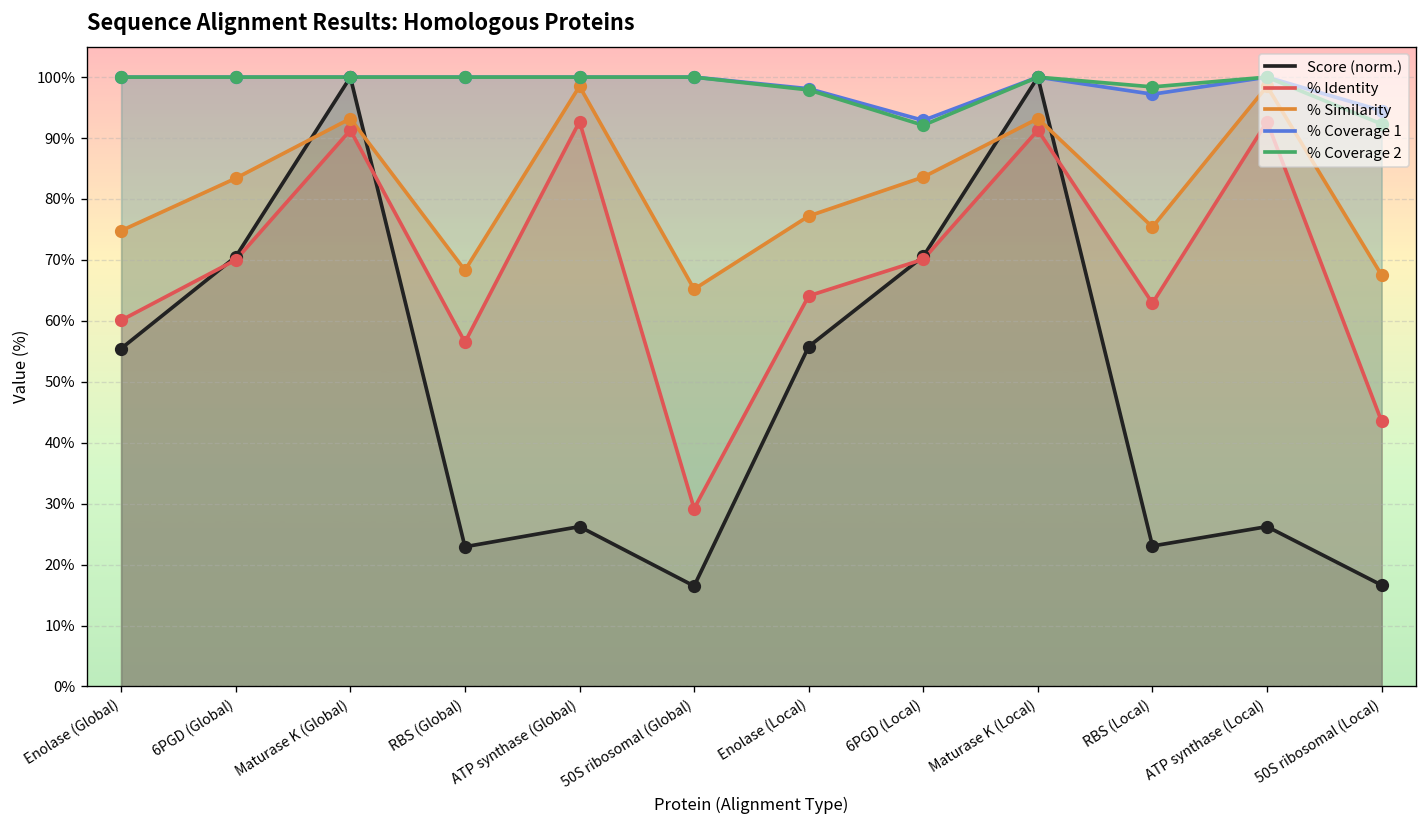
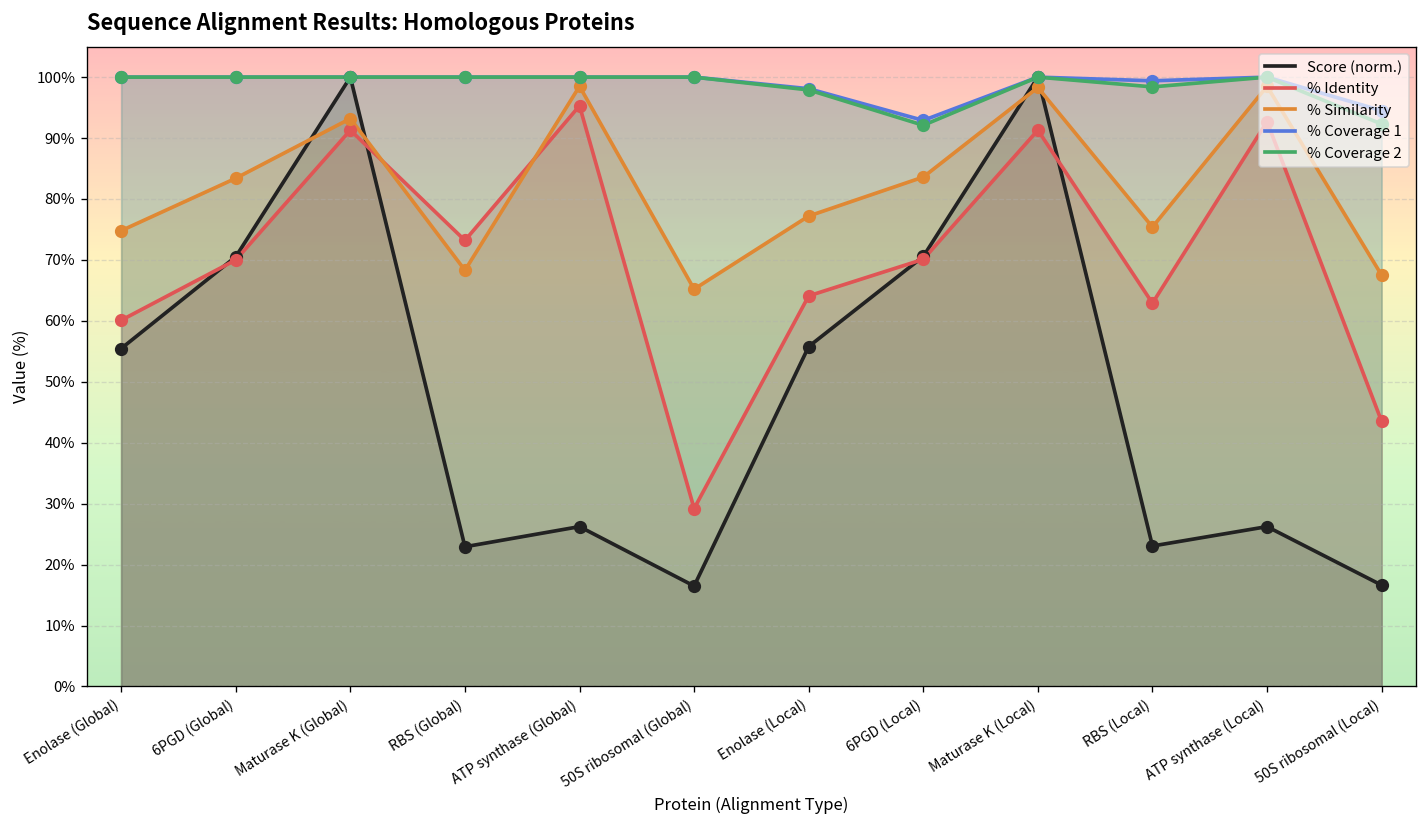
  {
    "Score (norm.)": {
      "Enolase (Global)": "55%",
      "6PGD (Global)": "71%",
      "RBS (Global)": "23%",
      "ATP synthase (Global)": "26%",
      "50S ribosomal (Global)": "16%",
      "Enolase (Local)": "56%",
      "RBS (Local)": "23%",
      "ATP synthase (Local)": "26%",
      "50S ribosomal (Local)": "17%"
    },
    "% Identity": {
      "Enolase (Global)": "60%",
      "6PGD (Global)": "70%",
      "Maturase K (Global)": "91%",
-     "RBS (Global)": "57%",
-     "ATP synthase (Global)": "93%",
+     "RBS (Global)": "73%",
+     "ATP synthase (Global)": "95%",
      "50S ribosomal (Global)": "29%",
      "Enolase (Local)": "64%",
      "Maturase K (Local)": "91%",
      "RBS (Local)": "63%",
      "50S ribosomal (Local)": "44%"
    },
    "% Similarity": {
      "Enolase (Global)": "75%",
      "6PGD (Global)": "83%",
      "Maturase K (Global)": "93%",
      "RBS (Global)": "68%",
      "ATP synthase (Global)": "99%",
      "50S ribosomal (Global)": "65%",
      "Enolase (Local)": "77%",
      "6PGD (Local)": "84%",
-     "Maturase K (Local)": "93%",
+     "Maturase K (Local)": "98%",
      "RBS (Local)": "75%",
      "50S ribosomal (Local)": "68%"
    },
    "% Coverage 1": {
      "6PGD (Local)": "93%",
-     "RBS (Local)": "97%"
+     "RBS (Local)": "99%"
    },
    "% Coverage 2": {
      "6PGD (Local)": "92%",
      "RBS (Local)": "98%"
    }
  }
